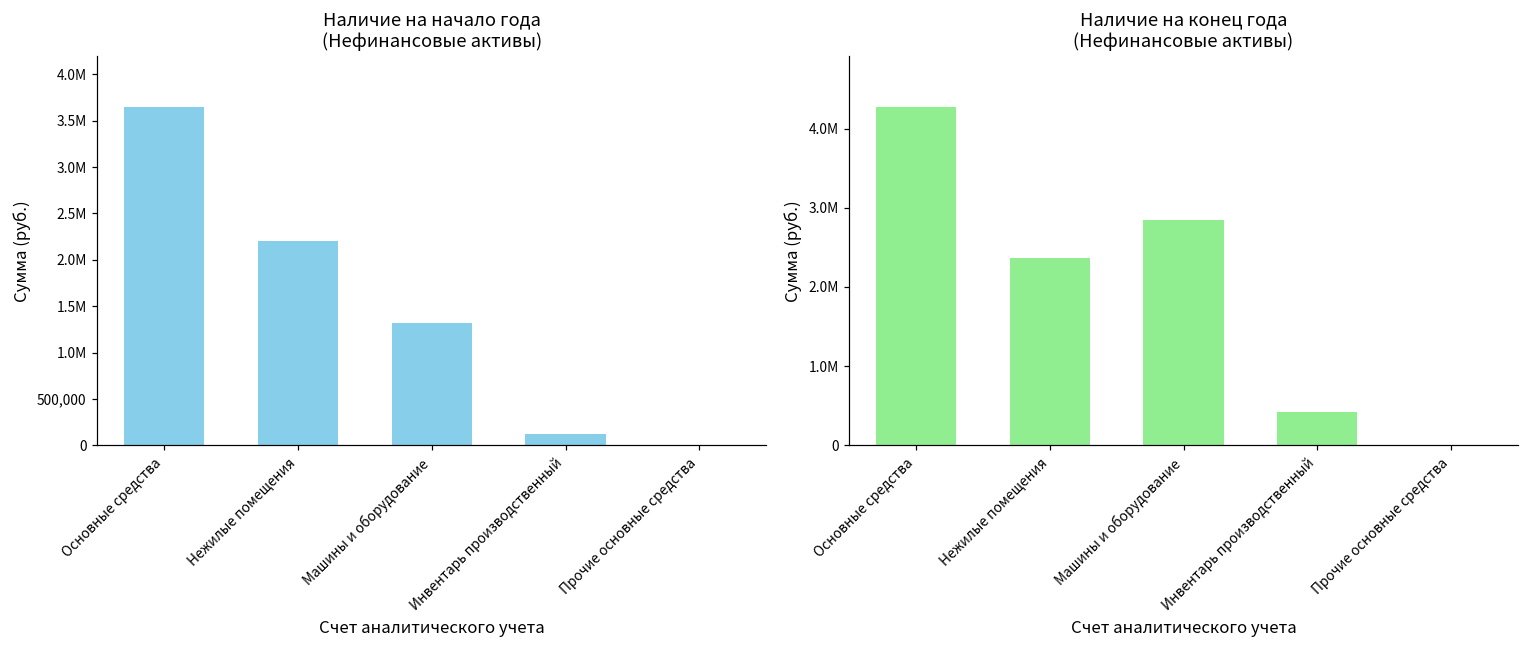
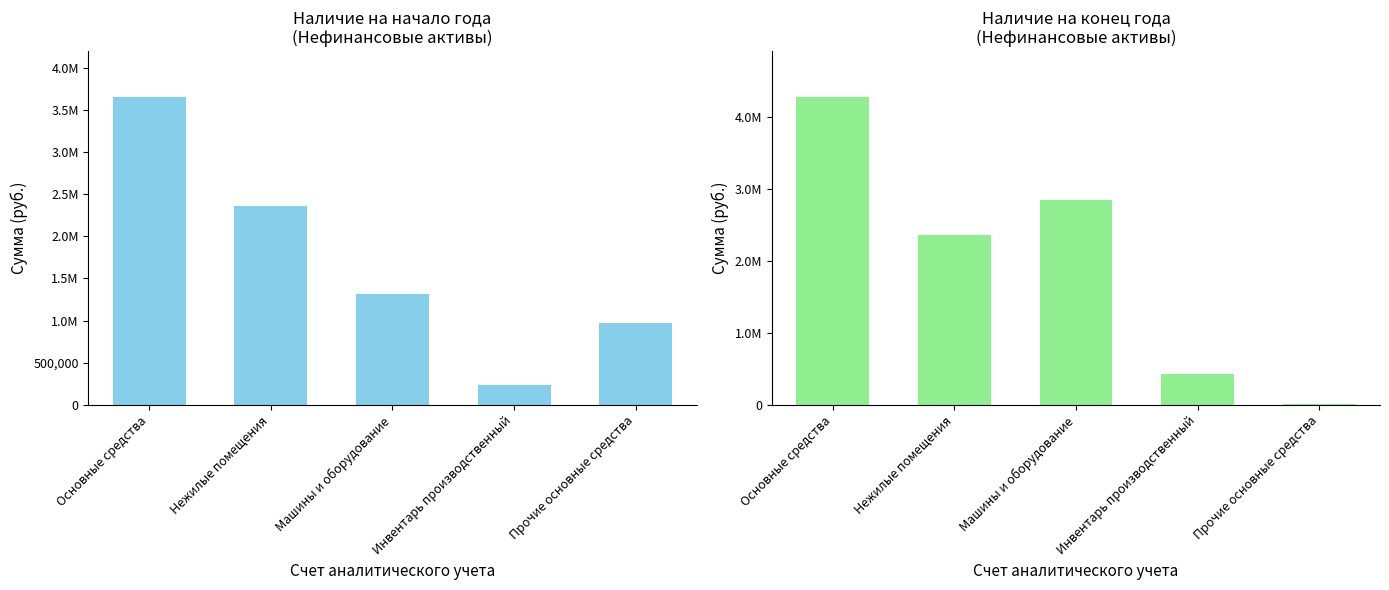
  {
    "Наличие на начало года (Нефинансовые активы)": {
      "Основные средства": "3,600,000",
-     "Нежилые помещения": "2,200,000",
+     "Нежилые помещения": "2,400,000",
      "Машины и оборудование": "1,300,000",
-     "Инвентарь производственный": "100,000",
-     "Прочие основные средства": "0"
+     "Инвентарь производственный": "200,000",
+     "Прочие основные средства": "1,000,000"
    },
    "Наличие на конец года (Нефинансовые активы)": {
      "Основные средства": "4300000",
      "Нежилые помещения": "2400000",
      "Машины и оборудование": "2800000",
      "Инвентарь производственный": "400000"
    }
  }
